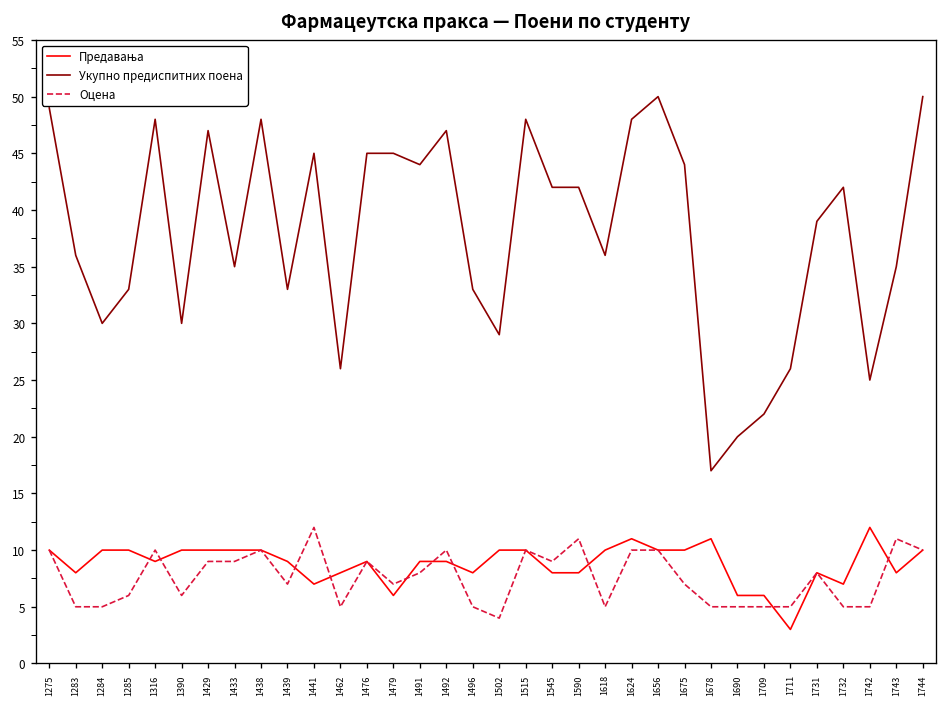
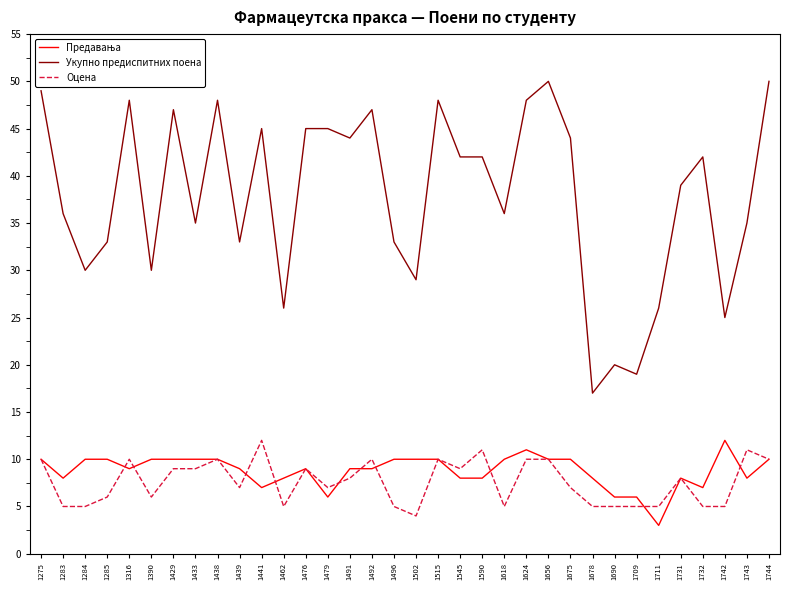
  {
    "Предавања": {
      "1283": 8,
      "1284": 10,
      "1285": 10,
      "1316": 9,
      "1390": 10,
      "1429": 10,
      "1433": 10,
      "1439": 9,
      "1441": 7,
      "1462": 8,
      "1479": 6,
      "1491": 9,
      "1492": 9,
-     "1496": 8,
+     "1496": 10,
      "1502": 10,
      "1545": 8,
      "1590": 8,
      "1618": 10,
      "1624": 11,
      "1675": 10,
-     "1678": 11,
+     "1678": 8,
      "1690": 6,
      "1709": 6,
      "1711": 3,
      "1732": 7,
      "1742": 12,
      "1743": 8
    },
    "Укупно предиспитних поена": {
      "1275": 49,
      "1283": 36,
      "1284": 30,
      "1285": 33,
      "1316": 48,
      "1390": 30,
      "1429": 47,
      "1433": 35,
      "1438": 48,
      "1439": 33,
      "1441": 45,
      "1462": 26,
      "1476": 45,
      "1479": 45,
      "1491": 44,
      "1492": 47,
      "1496": 33,
      "1502": 29,
      "1515": 48,
      "1545": 42,
      "1590": 42,
      "1618": 36,
      "1624": 48,
      "1656": 50,
      "1675": 44,
      "1678": 17,
      "1690": 20,
-     "1709": 22,
+     "1709": 19,
      "1711": 26,
      "1731": 39,
      "1732": 42,
      "1742": 25,
      "1743": 35,
      "1744": 50
    },
    "Оцена": {
      "1283": 5,
      "1284": 5,
      "1285": 6,
      "1316": 10,
      "1390": 6,
      "1429": 9,
      "1433": 9,
      "1439": 7,
      "1441": 12,
      "1462": 5,
      "1479": 7,
      "1491": 8,
      "1492": 10,
      "1496": 5,
      "1502": 4,
      "1545": 9,
      "1590": 11,
      "1618": 5,
      "1624": 10,
      "1675": 7,
      "1678": 5,
      "1690": 5,
      "1709": 5,
      "1711": 5,
      "1732": 5,
      "1742": 5,
      "1743": 11
    }
  }
